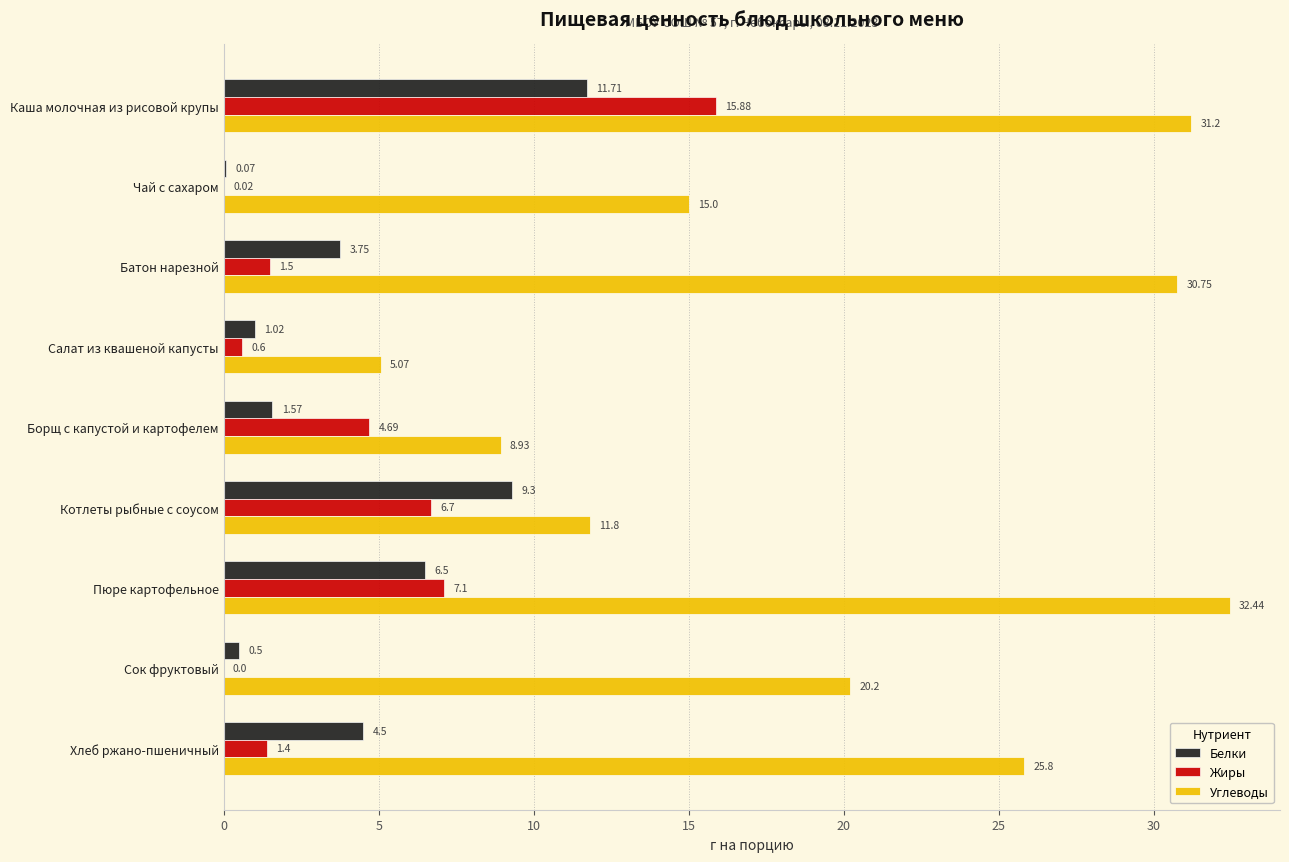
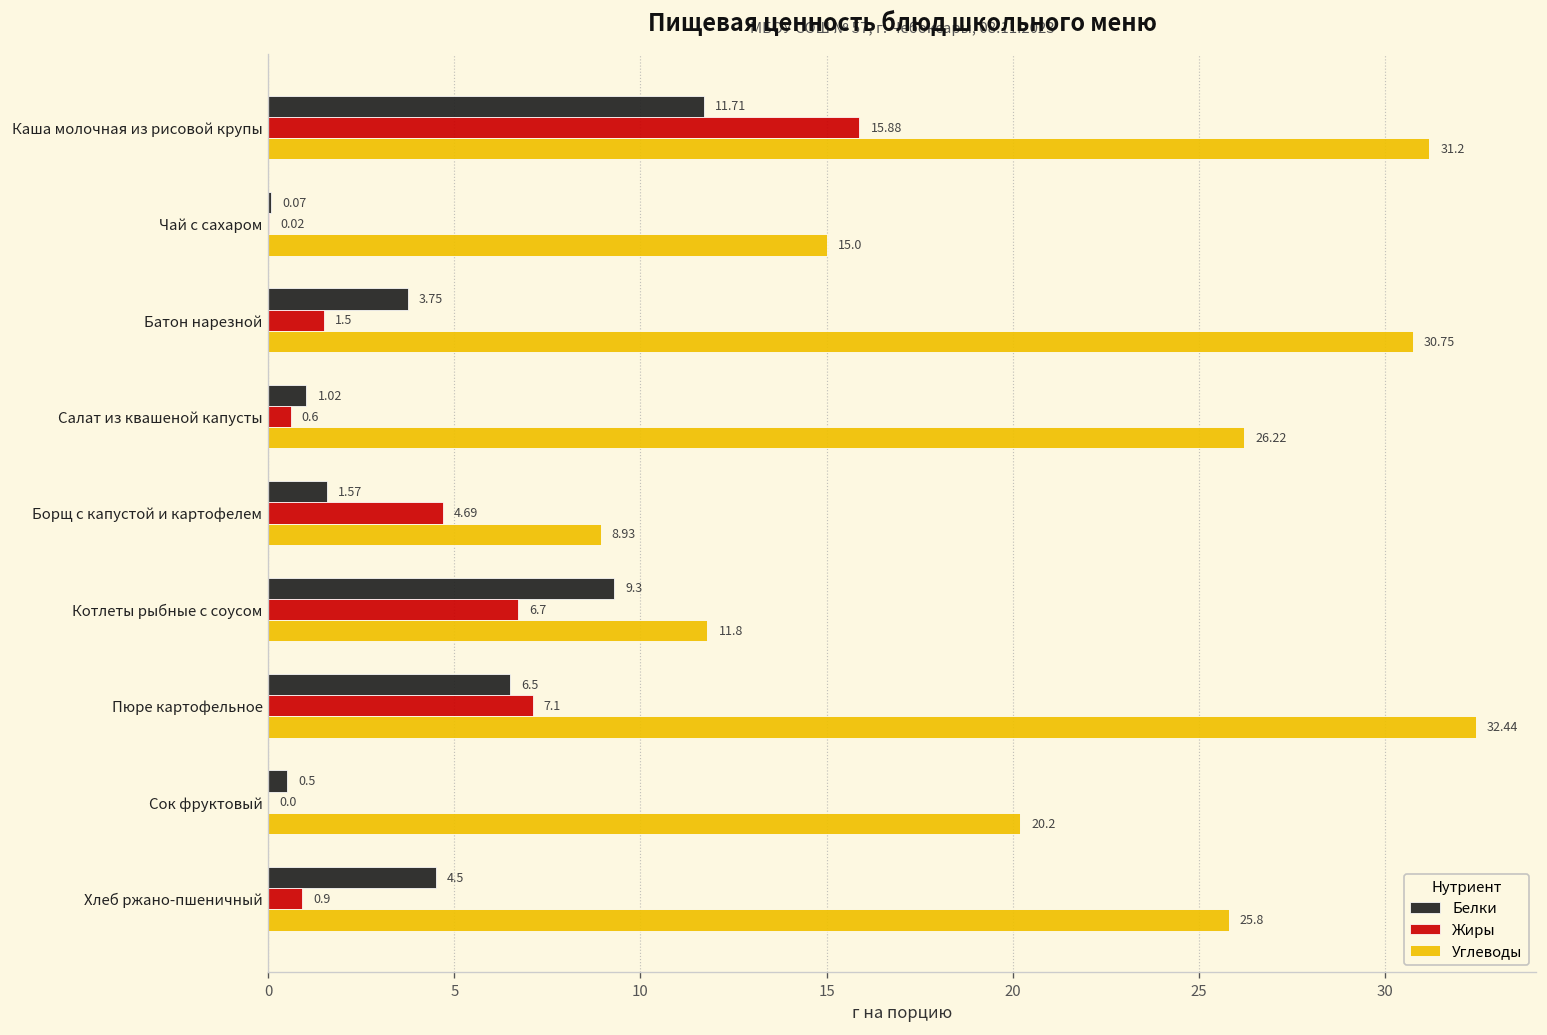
  {
    "Белки": {
      "Каша молочная из рисовой крупы": 11.71,
      "Чай с сахаром": 0.07,
      "Батон нарезной": 3.75,
      "Салат из квашеной капусты": 1.02,
      "Борщ с капустой и картофелем": 1.57,
      "Котлеты рыбные с соусом": 9.3,
      "Пюре картофельное": 6.5,
      "Сок фруктовый": 0.5,
      "Хлеб ржано-пшеничный": 4.5
    },
    "Жиры": {
      "Каша молочная из рисовой крупы": 15.88,
      "Чай с сахаром": 0.02,
      "Батон нарезной": 1.5,
      "Салат из квашеной капусты": 0.6,
      "Борщ с капустой и картофелем": 4.69,
      "Котлеты рыбные с соусом": 6.7,
      "Пюре картофельное": 7.1,
      "Сок фруктовый": 0.0,
-     "Хлеб ржано-пшеничный": 1.4
+     "Хлеб ржано-пшеничный": 0.9
    },
    "Углеводы": {
      "Каша молочная из рисовой крупы": 31.2,
      "Чай с сахаром": 15.0,
      "Батон нарезной": 30.75,
-     "Салат из квашеной капусты": 5.07,
+     "Салат из квашеной капусты": 26.22,
      "Борщ с капустой и картофелем": 8.93,
      "Котлеты рыбные с соусом": 11.8,
      "Пюре картофельное": 32.44,
      "Сок фруктовый": 20.2,
      "Хлеб ржано-пшеничный": 25.8
    }
  }
